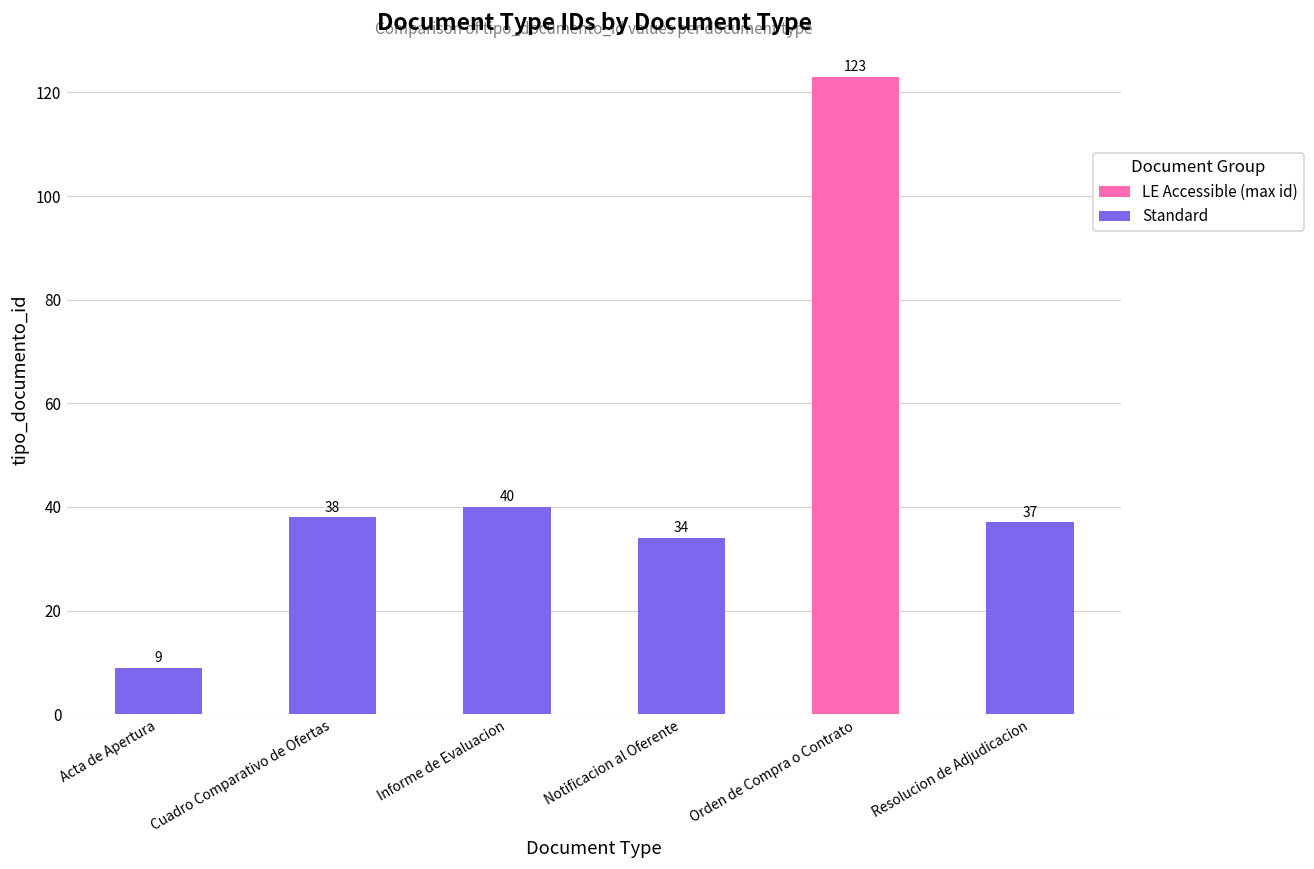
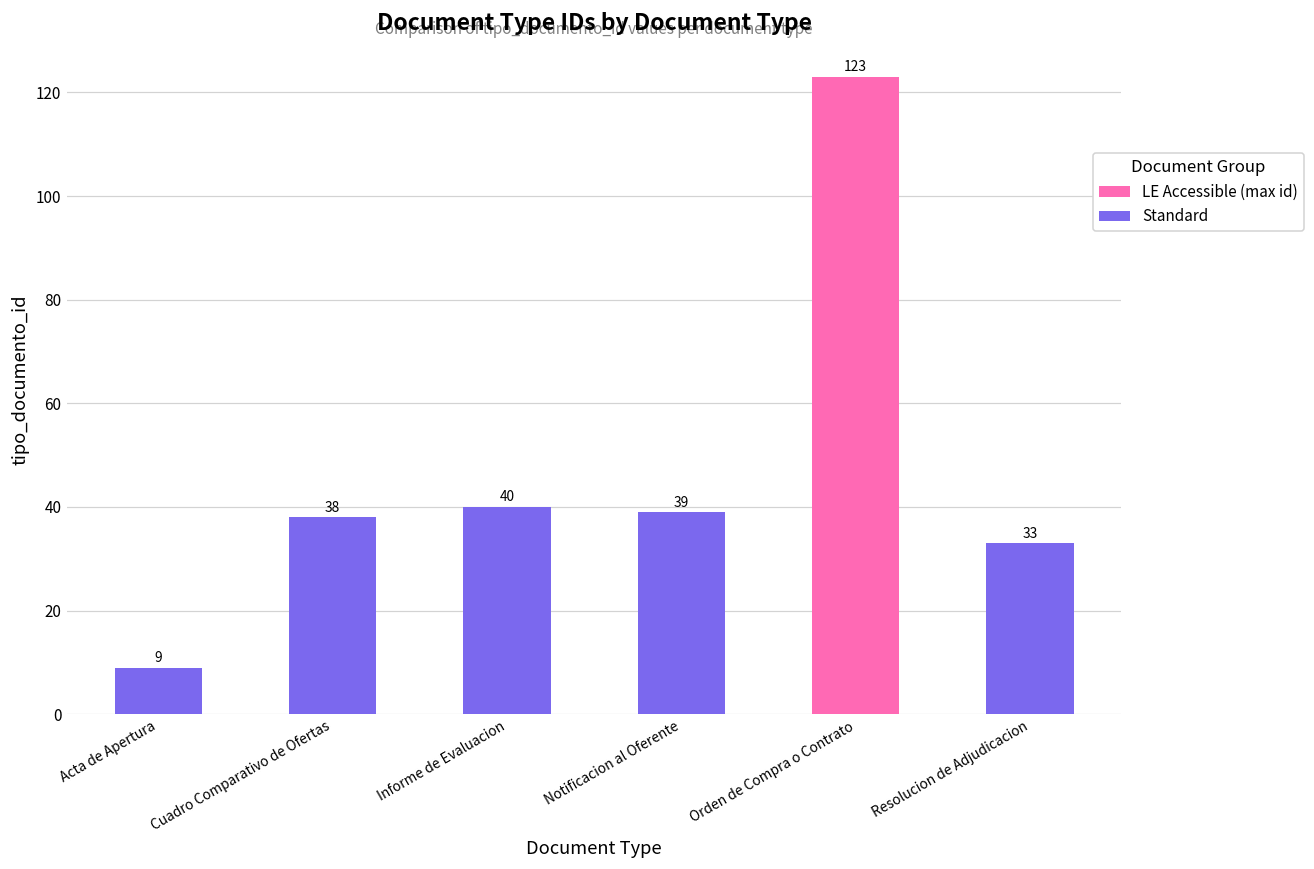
  {
    "Acta de Apertura": 9,
    "Cuadro Comparativo de Ofertas": 38,
    "Informe de Evaluacion": 40,
-   "Notificacion al Oferente": 34,
+   "Notificacion al Oferente": 39,
    "Orden de Compra o Contrato": 123,
-   "Resolucion de Adjudicacion": 37
+   "Resolucion de Adjudicacion": 33
  }
